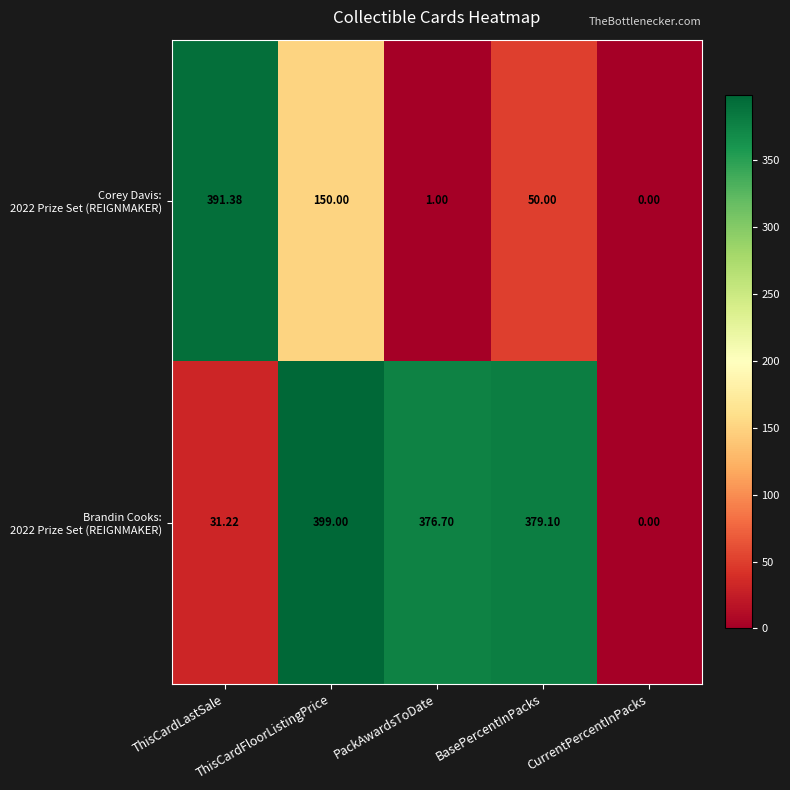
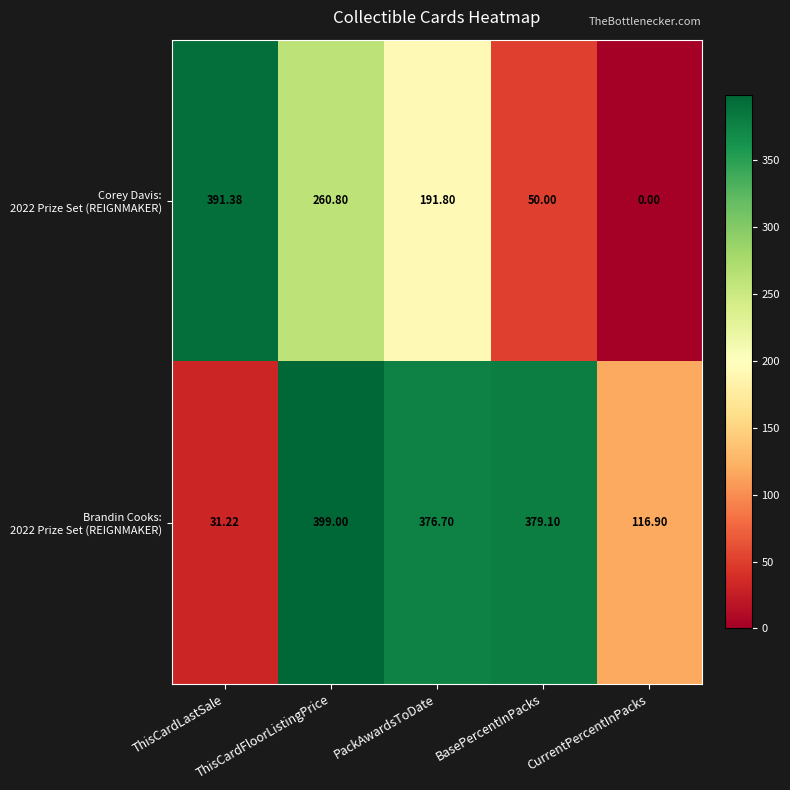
  {
    "Corey Davis: 2022 Prize Set (REIGNMAKER)": {
      "ThisCardLastSale": 391.38,
-     "ThisCardFloorListingPrice": 150.00,
-     "PackAwardsToDate": 1.00,
+     "ThisCardFloorListingPrice": 260.80,
+     "PackAwardsToDate": 191.80,
      "BasePercentInPacks": 50.00,
      "CurrentPercentInPacks": 0.00
    },
    "Brandin Cooks: 2022 Prize Set (REIGNMAKER)": {
      "ThisCardLastSale": 31.22,
      "ThisCardFloorListingPrice": 399.00,
      "PackAwardsToDate": 376.70,
      "BasePercentInPacks": 379.10,
-     "CurrentPercentInPacks": 0.00
+     "CurrentPercentInPacks": 116.90
    }
  }
